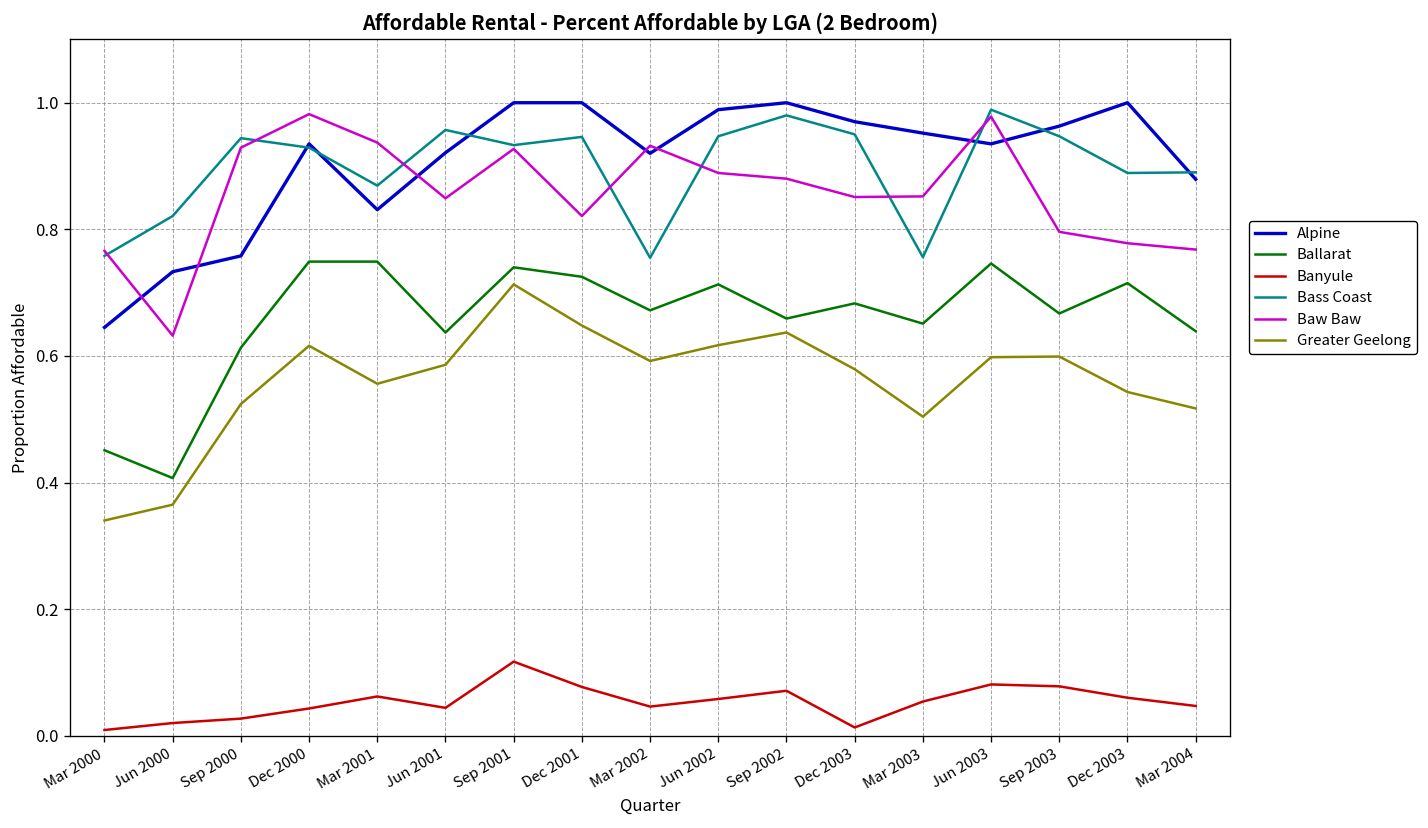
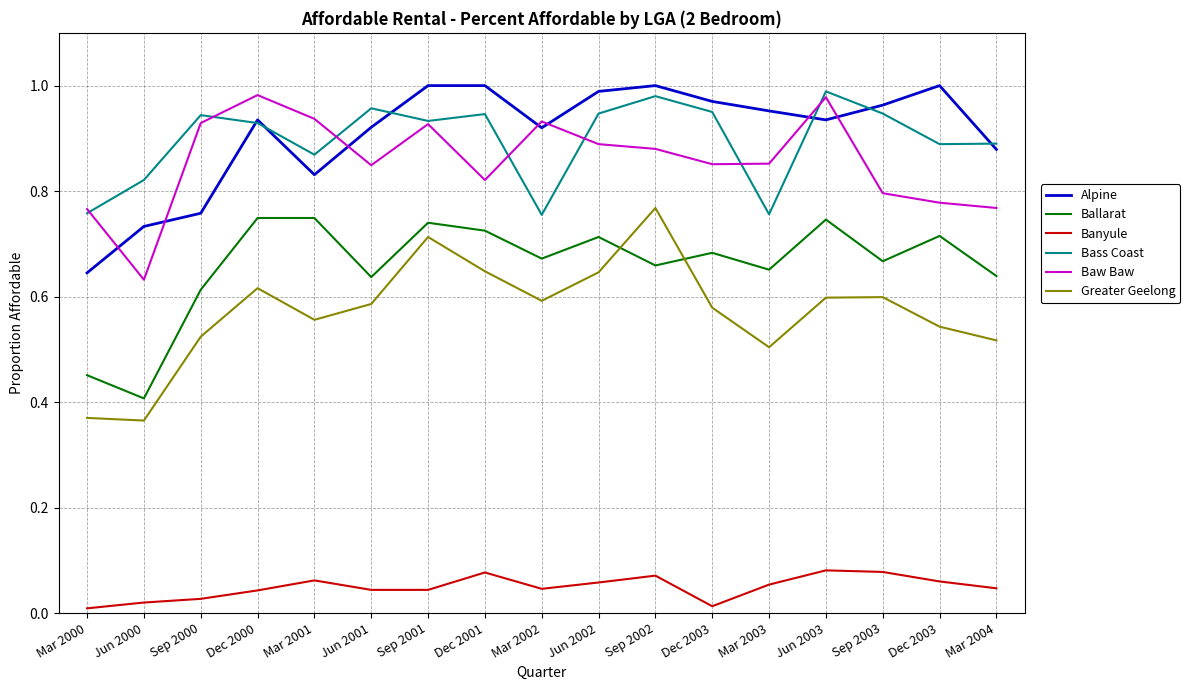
  {
    "Alpine": {
      "Mar 2000": 0.65,
      "Jun 2000": 0.73,
      "Sep 2000": 0.76,
      "Dec 2000": 0.94,
      "Mar 2001": 0.83,
      "Jun 2001": 0.92,
      "Sep 2001": 1.00,
      "Dec 2001": 1.00,
      "Mar 2002": 0.92,
      "Jun 2002": 0.99,
      "Sep 2002": 1.00,
      "Mar 2003": 0.95,
      "Jun 2003": 0.94,
      "Sep 2003": 0.96,
      "Mar 2004": 0.88
    },
    "Ballarat": {
      "Mar 2000": 0.45,
      "Jun 2000": 0.41,
      "Sep 2000": 0.61,
      "Dec 2000": 0.75,
      "Mar 2001": 0.75,
      "Jun 2001": 0.64,
      "Sep 2001": 0.74,
      "Dec 2001": 0.73,
      "Mar 2002": 0.67,
      "Jun 2002": 0.71,
      "Sep 2002": 0.66,
      "Mar 2003": 0.65,
      "Jun 2003": 0.75,
      "Sep 2003": 0.67,
      "Mar 2004": 0.64
    },
    "Banyule": {
      "Mar 2000": 0.01,
      "Jun 2000": 0.02,
      "Sep 2000": 0.03,
      "Dec 2000": 0.04,
      "Mar 2001": 0.06,
      "Jun 2001": 0.04,
-     "Sep 2001": 0.12,
+     "Sep 2001": 0.04,
      "Dec 2001": 0.08,
      "Mar 2002": 0.05,
      "Jun 2002": 0.06,
      "Sep 2002": 0.07,
      "Mar 2003": 0.05,
      "Jun 2003": 0.08,
      "Sep 2003": 0.08,
      "Mar 2004": 0.05
    },
    "Bass Coast": {
      "Mar 2000": 0.76,
      "Jun 2000": 0.82,
      "Sep 2000": 0.94,
      "Dec 2000": 0.93,
      "Mar 2001": 0.87,
      "Jun 2001": 0.96,
      "Sep 2001": 0.93,
      "Dec 2001": 0.95,
      "Mar 2002": 0.76,
      "Jun 2002": 0.95,
      "Sep 2002": 0.98,
      "Mar 2003": 0.76,
      "Jun 2003": 0.99,
      "Sep 2003": 0.95,
      "Mar 2004": 0.89
    },
    "Baw Baw": {
      "Mar 2000": 0.77,
      "Jun 2000": 0.63,
      "Sep 2000": 0.93,
      "Dec 2000": 0.98,
      "Mar 2001": 0.94,
      "Jun 2001": 0.85,
      "Sep 2001": 0.93,
      "Dec 2001": 0.82,
      "Mar 2002": 0.93,
      "Jun 2002": 0.89,
      "Sep 2002": 0.88,
      "Mar 2003": 0.85,
      "Jun 2003": 0.98,
      "Sep 2003": 0.80,
      "Mar 2004": 0.77
    },
    "Greater Geelong": {
-     "Mar 2000": 0.34,
+     "Mar 2000": 0.37,
      "Jun 2000": 0.37,
      "Sep 2000": 0.52,
      "Dec 2000": 0.62,
      "Mar 2001": 0.56,
      "Jun 2001": 0.59,
      "Sep 2001": 0.71,
      "Dec 2001": 0.65,
      "Mar 2002": 0.59,
-     "Jun 2002": 0.62,
-     "Sep 2002": 0.64,
+     "Jun 2002": 0.65,
+     "Sep 2002": 0.77,
      "Mar 2003": 0.50,
      "Jun 2003": 0.60,
      "Sep 2003": 0.60,
      "Mar 2004": 0.52
    }
  }
